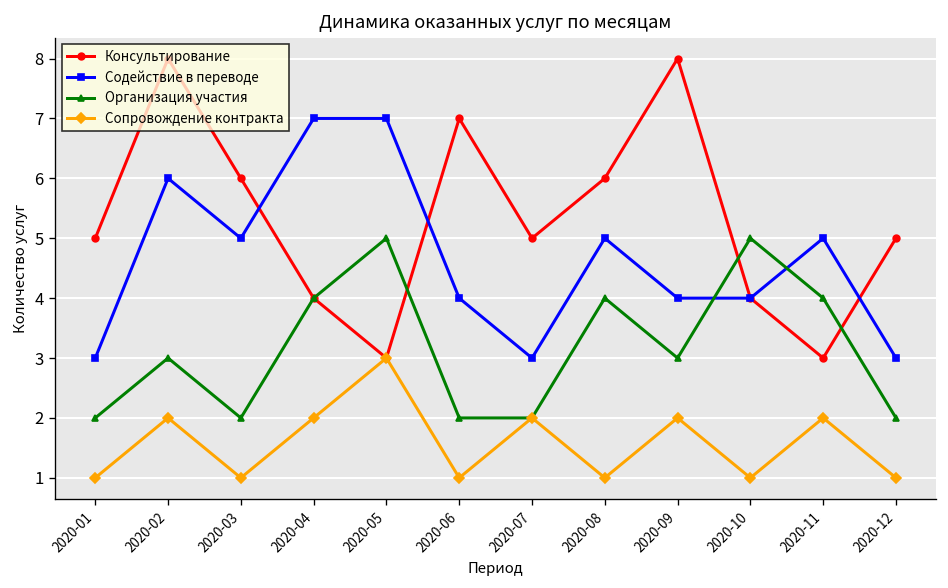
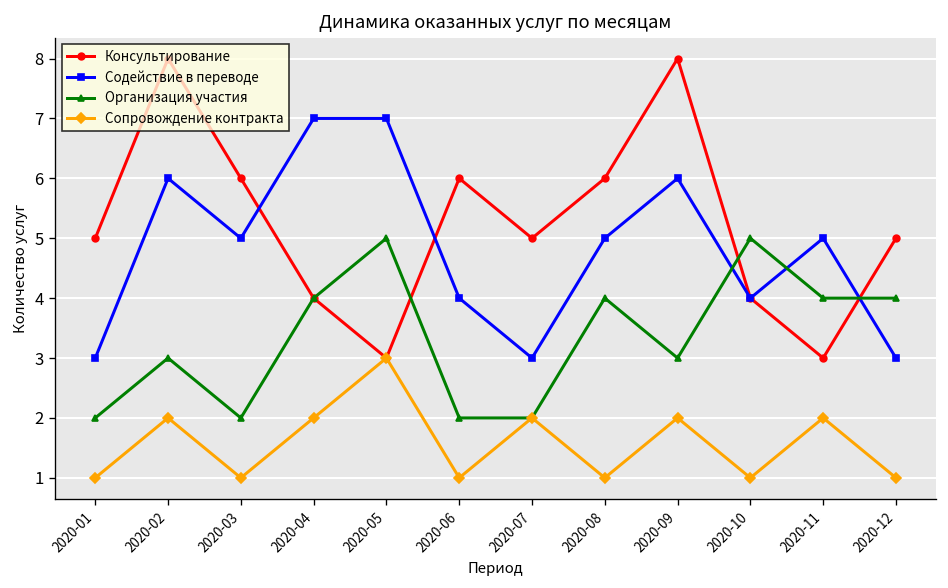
  {
    "Консультирование": {
      "2020-01": 5,
      "2020-03": 6,
-     "2020-06": 7,
+     "2020-06": 6,
      "2020-07": 5,
      "2020-08": 6,
      "2020-09": 8,
      "2020-11": 3,
      "2020-12": 5
    },
    "Содействие в переводе": {
      "2020-01": 3,
      "2020-02": 6,
      "2020-03": 5,
      "2020-04": 7,
      "2020-05": 7,
      "2020-06": 4,
      "2020-07": 3,
      "2020-08": 5,
-     "2020-09": 4,
+     "2020-09": 6,
      "2020-11": 5,
      "2020-12": 3
    },
    "Организация участия": {
      "2020-01": 2,
      "2020-02": 3,
      "2020-03": 2,
      "2020-05": 5,
      "2020-06": 2,
      "2020-08": 4,
      "2020-09": 3,
      "2020-10": 5,
      "2020-11": 4,
-     "2020-12": 2
+     "2020-12": 4
    },
    "Сопровождение контракта": {
      "2020-01": 1,
      "2020-02": 2,
      "2020-03": 1,
      "2020-04": 2,
      "2020-06": 1,
      "2020-08": 1,
      "2020-09": 2,
      "2020-10": 1,
      "2020-11": 2,
      "2020-12": 1
    }
  }
